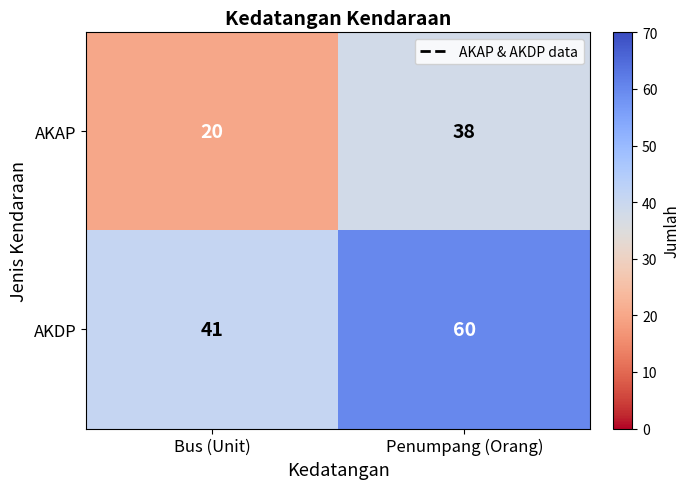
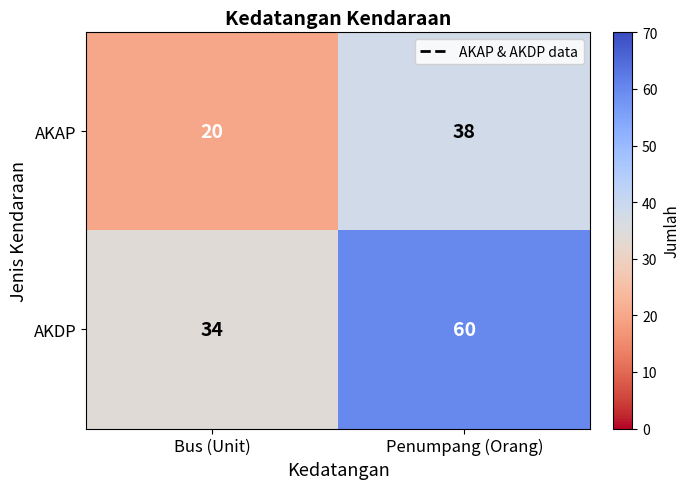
  {
    "AKAP": {
      "Bus (Unit)": 20,
      "Penumpang (Orang)": 38
    },
    "AKDP": {
-     "Bus (Unit)": 41,
+     "Bus (Unit)": 34,
      "Penumpang (Orang)": 60
    }
  }
